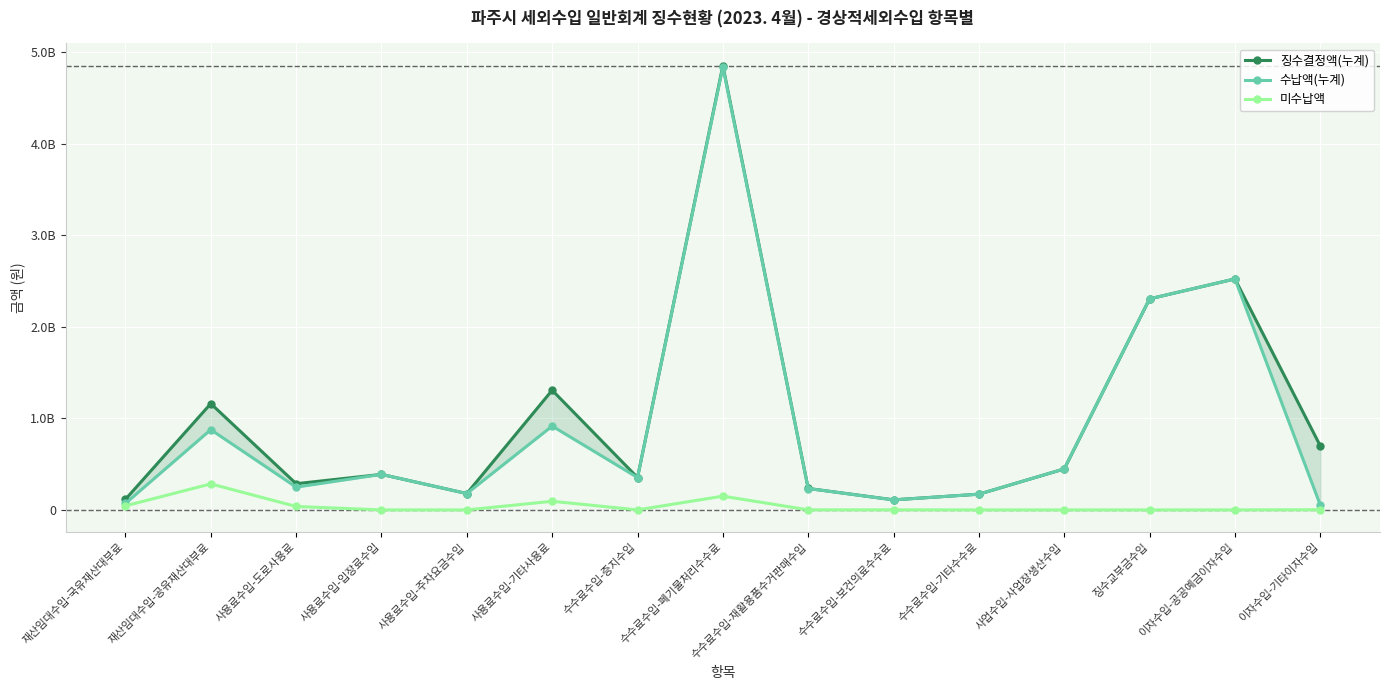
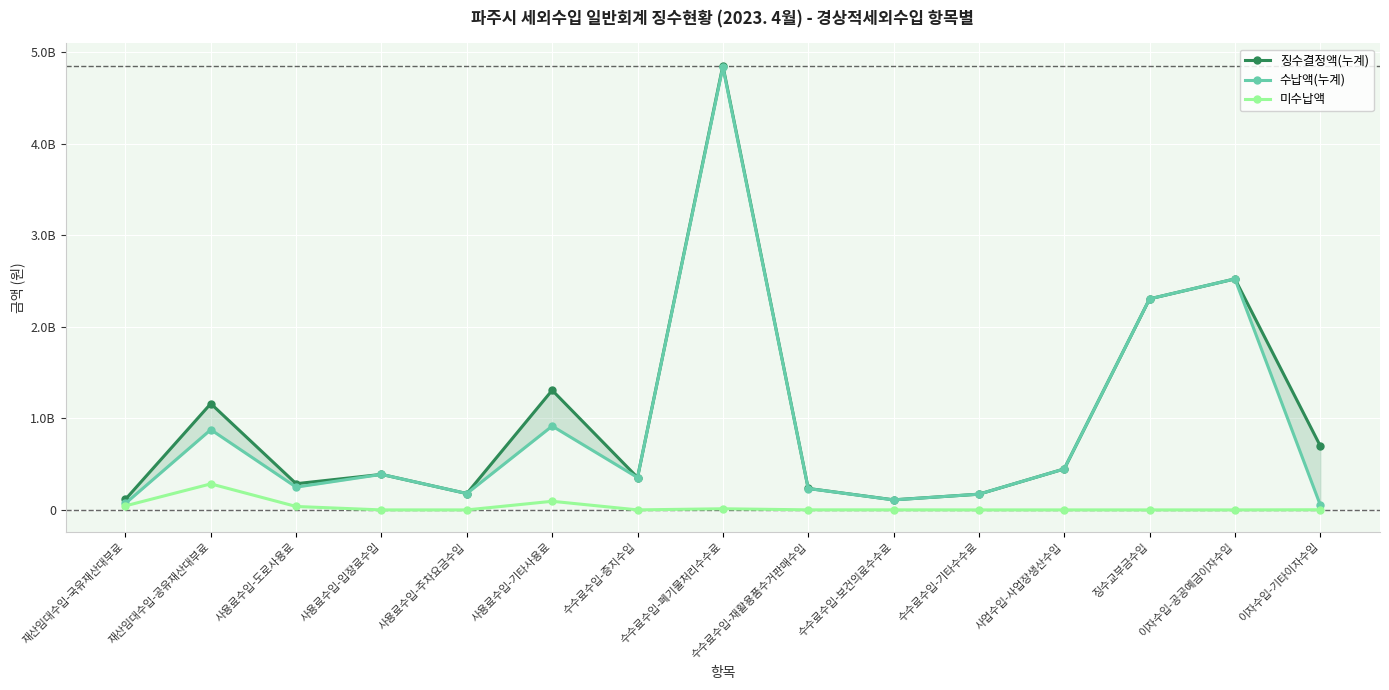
  {
    "징수결정액(누계)": {
      "재산임대수입-국유재산대부료": 100000000,
      "재산임대수입-공유재산대부료": 1200000000,
      "사용료수입-도로사용료": 300000000,
      "사용료수입-기타사용료": 1300000000,
      "이자수입-기타이자수입": 700000000
    },
    "수납액(누계)": {
      "재산임대수입-공유재산대부료": 900000000,
      "사용료수입-도로사용료": 200000000,
      "사용료수입-기타사용료": 900000000,
      "이자수입-기타이자수입": 100000000
    },
    "미수납액": {
      "재산임대수입-공유재산대부료": 300000000,
      "사용료수입-도로사용료": 0,
      "사용료수입-입장료수입": 0,
      "사용료수입-주차요금수입": 0,
      "사용료수입-기타사용료": 100000000,
      "수수료수입-증지수입": 0,
-     "수수료수입-폐기물처리수수료": 200000000,
+     "수수료수입-폐기물처리수수료": 0,
      "수수료수입-재활용품수거판매수입": 0,
      "수수료수입-보건의료수수료": 0,
      "수수료수입-기타수수료": 0,
      "사업수입-사업장생산수입": 0,
      "징수교부금수입": 0,
      "이자수입-공공예금이자수입": 0,
      "이자수입-기타이자수입": 0
    }
  }
